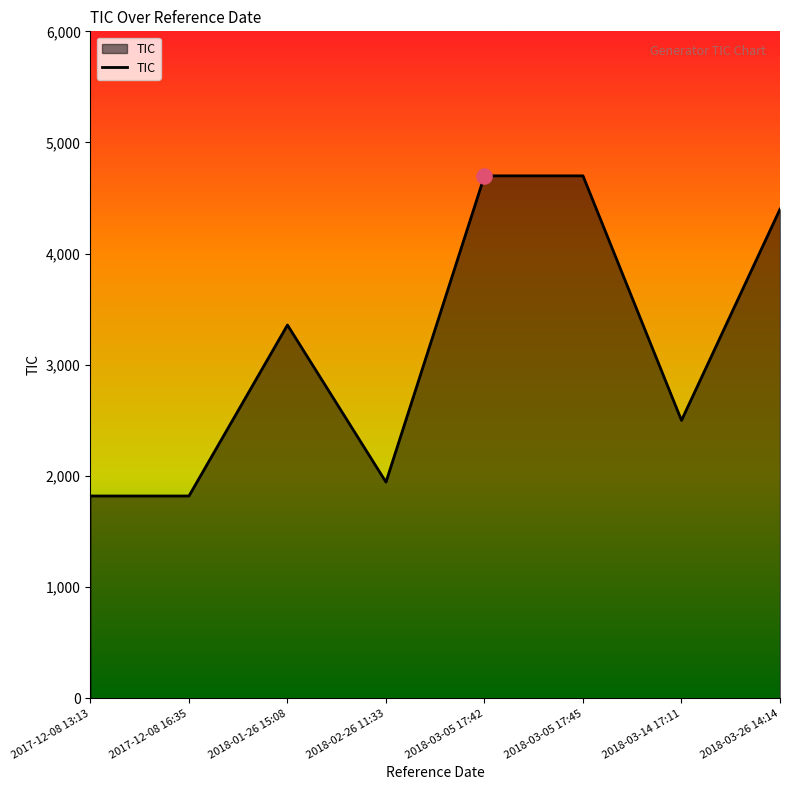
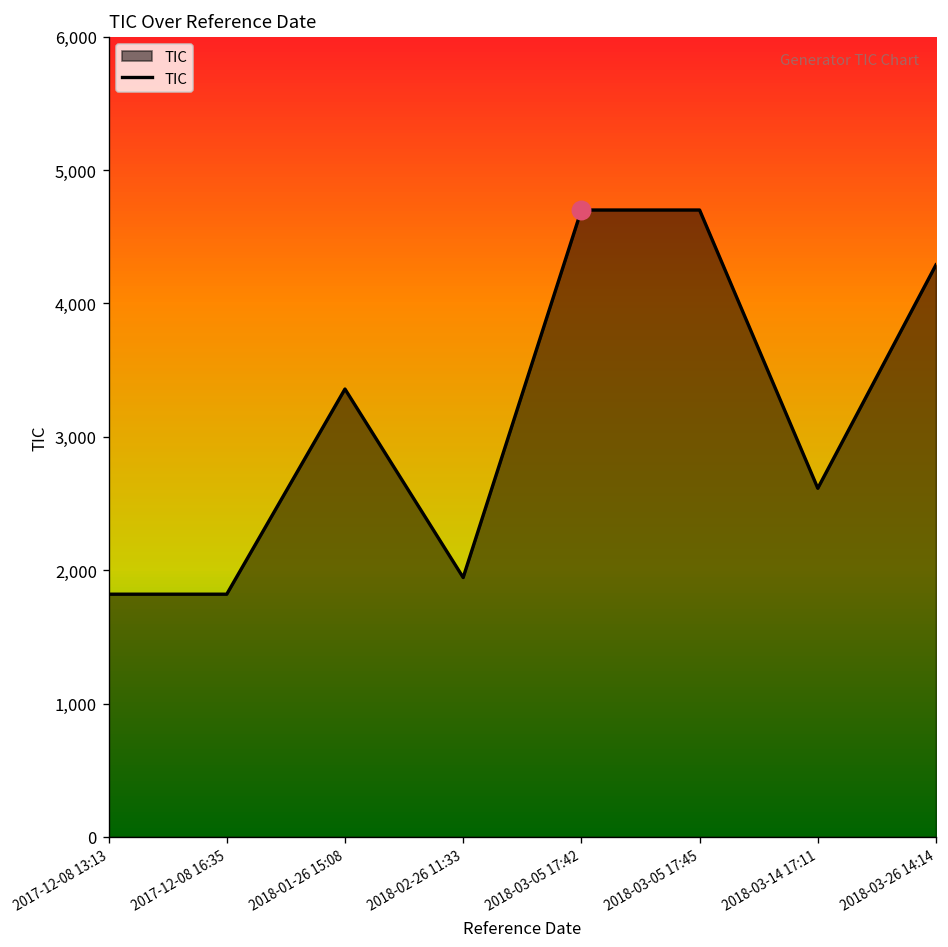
  {
    "TIC": {
      "2017-12-08 13:13": "1,820",
      "2017-12-08 16:35": "1,820",
      "2018-01-26 15:08": "3,360",
      "2018-02-26 11:33": "1,950",
      "2018-03-05 17:45": "4,700",
-     "2018-03-14 17:11": "2,500",
-     "2018-03-26 14:14": "4,400"
+     "2018-03-14 17:11": "2,610",
+     "2018-03-26 14:14": "4,290"
    }
  }
